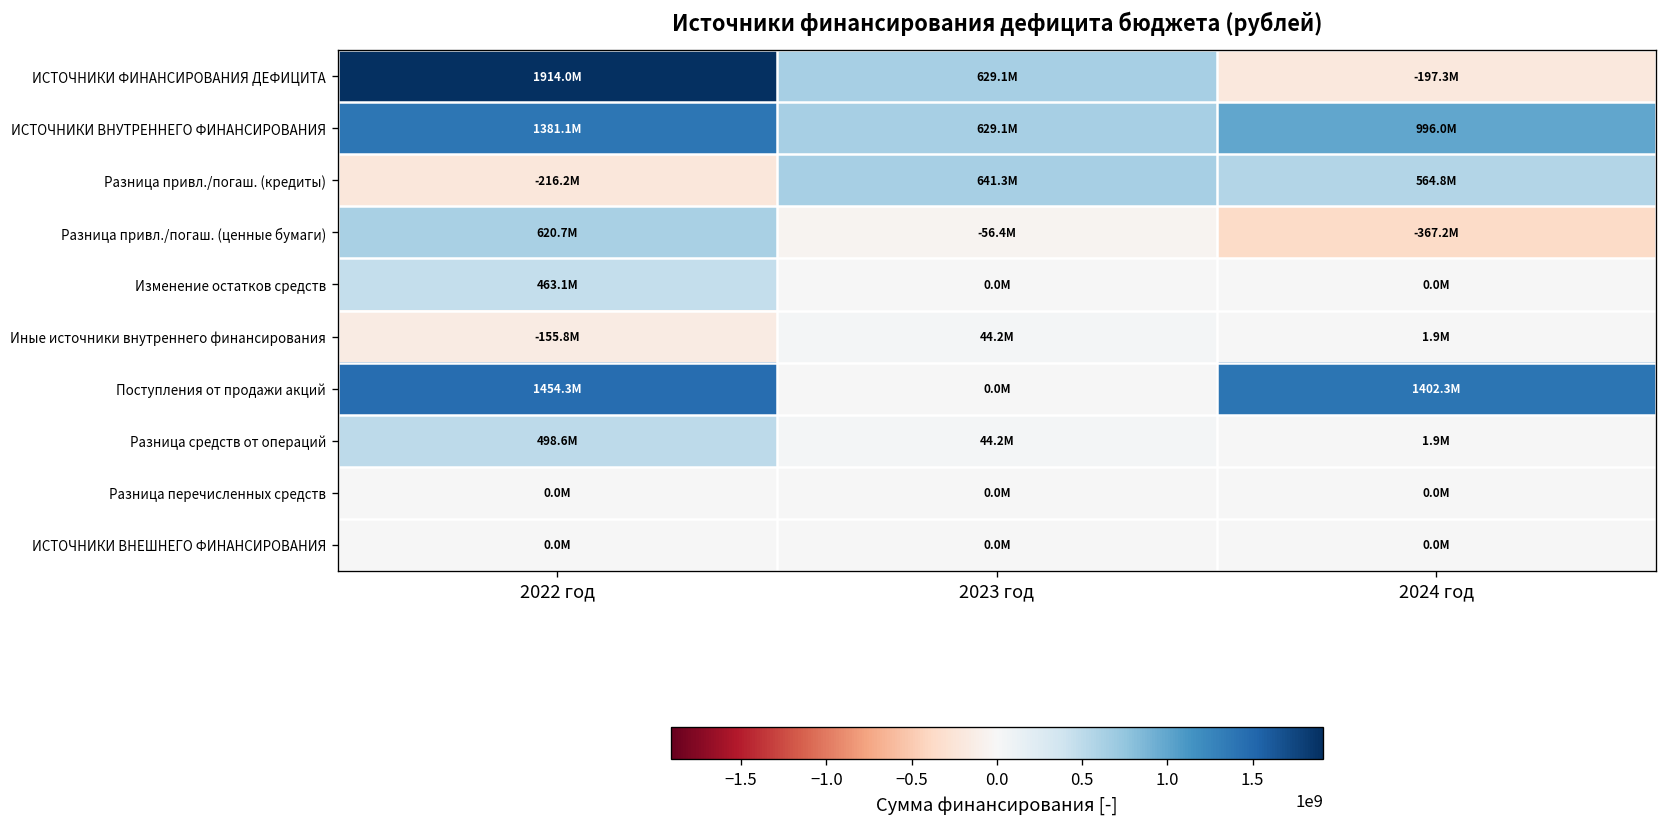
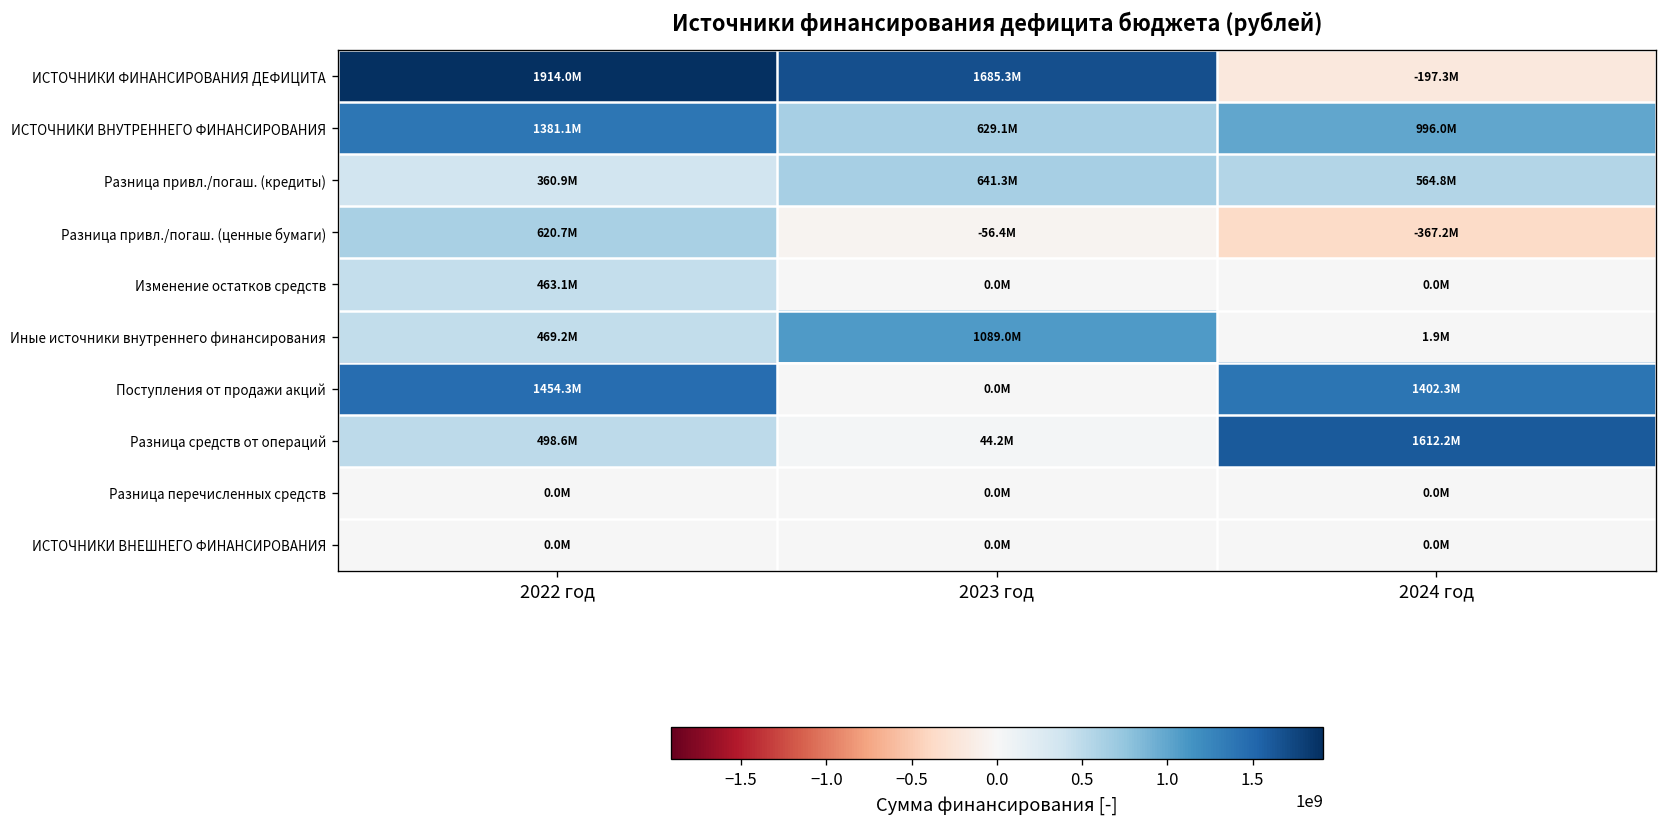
  {
    "ИСТОЧНИКИ ФИНАНСИРОВАНИЯ ДЕФИЦИТА": {
      "2022 год": "1914.0M",
-     "2023 год": "629.1M",
+     "2023 год": "1685.3M",
      "2024 год": "-197.3M"
    },
    "ИСТОЧНИКИ ВНУТРЕННЕГО ФИНАНСИРОВАНИЯ": {
      "2022 год": "1381.1M",
      "2023 год": "629.1M",
      "2024 год": "996.0M"
    },
    "Разница привл./погаш. (кредиты)": {
-     "2022 год": "-216.2M",
+     "2022 год": "360.9M",
      "2023 год": "641.3M",
      "2024 год": "564.8M"
    },
    "Разница привл./погаш. (ценные бумаги)": {
      "2022 год": "620.7M",
      "2023 год": "-56.4M",
      "2024 год": "-367.2M"
    },
    "Изменение остатков средств": {
      "2022 год": "463.1M",
      "2023 год": "0.0M",
      "2024 год": "0.0M"
    },
    "Иные источники внутреннего финансирования": {
-     "2022 год": "-155.8M",
-     "2023 год": "44.2M",
+     "2022 год": "469.2M",
+     "2023 год": "1089.0M",
      "2024 год": "1.9M"
    },
    "Поступления от продажи акций": {
      "2022 год": "1454.3M",
      "2023 год": "0.0M",
      "2024 год": "1402.3M"
    },
    "Разница средств от операций": {
      "2022 год": "498.6M",
      "2023 год": "44.2M",
-     "2024 год": "1.9M"
+     "2024 год": "1612.2M"
    },
    "Разница перечисленных средств": {
      "2022 год": "0.0M",
      "2023 год": "0.0M",
      "2024 год": "0.0M"
    },
    "ИСТОЧНИКИ ВНЕШНЕГО ФИНАНСИРОВАНИЯ": {
      "2022 год": "0.0M",
      "2023 год": "0.0M",
      "2024 год": "0.0M"
    }
  }
